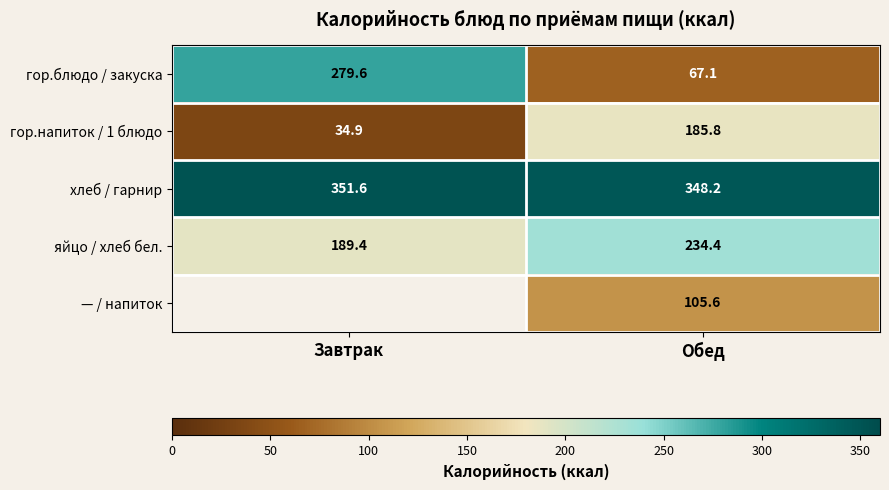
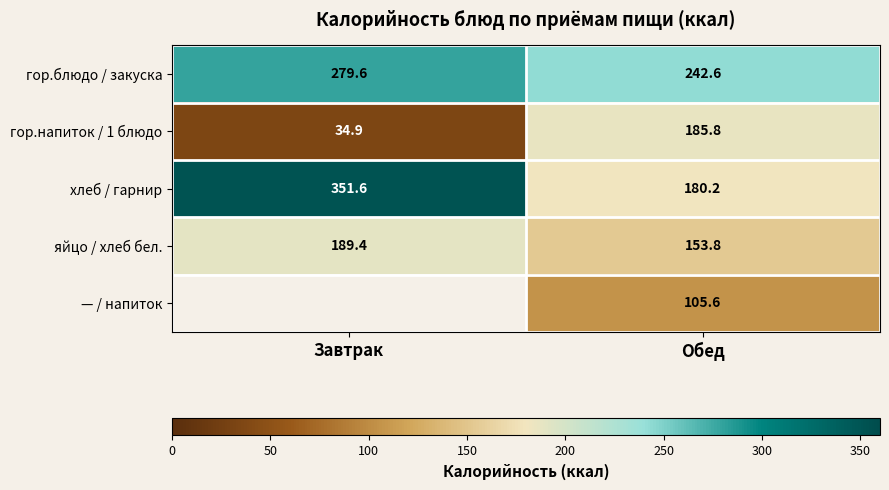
  {
    "гор.блюдо / закуска": {
      "Завтрак": 279.6,
-     "Обед": 67.1
+     "Обед": 242.6
    },
    "гор.напиток / 1 блюдо": {
      "Завтрак": 34.9,
      "Обед": 185.8
    },
    "хлеб / гарнир": {
      "Завтрак": 351.6,
-     "Обед": 348.2
+     "Обед": 180.2
    },
    "яйцо / хлеб бел.": {
      "Завтрак": 189.4,
-     "Обед": 234.4
+     "Обед": 153.8
    },
    "— / напиток": {
      "Обед": 105.6
    }
  }
